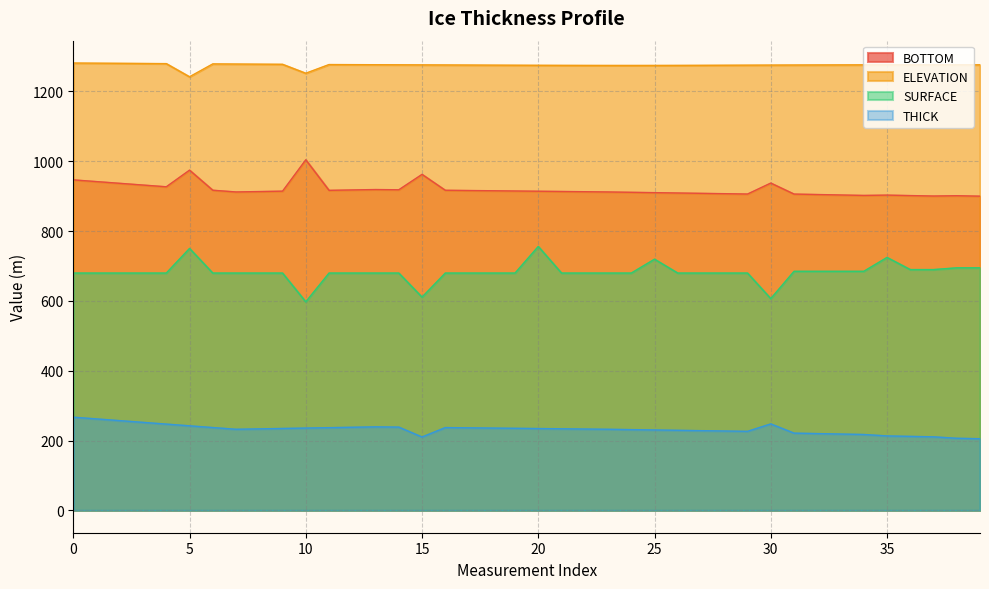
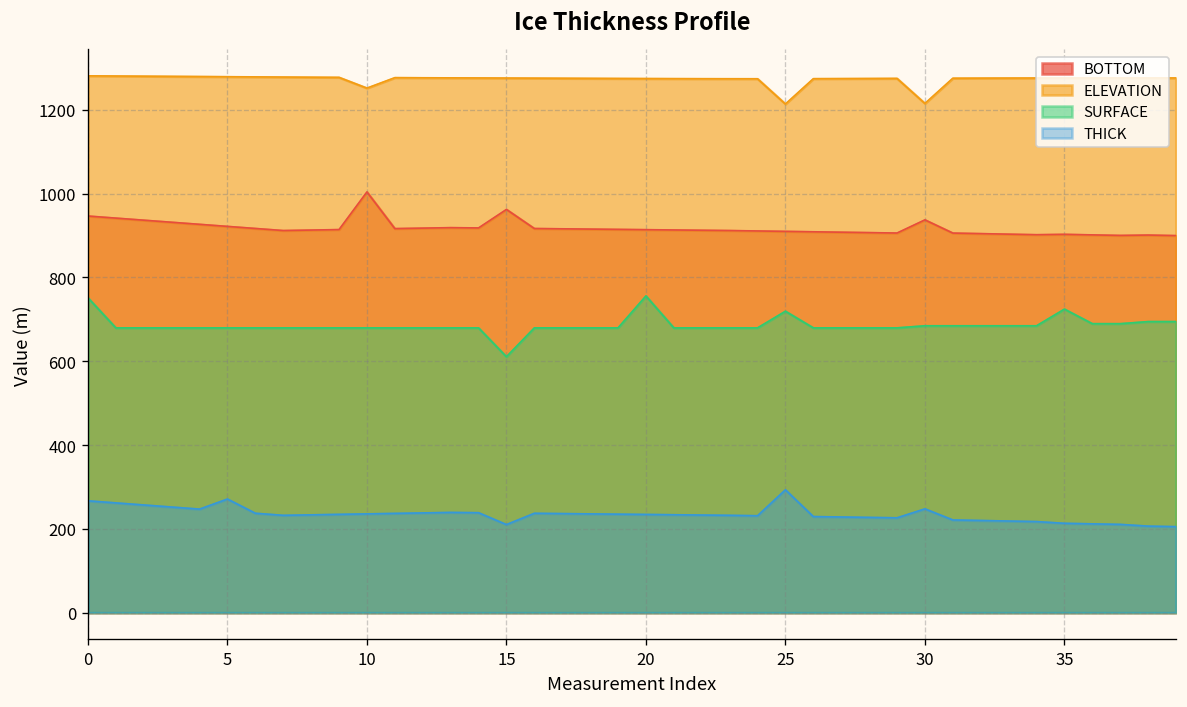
  {
    "BOTTOM": {
      "0": 950,
-     "5": 970,
+     "5": 920,
      "10": 1000,
      "15": 960,
      "20": 910,
      "25": 910,
      "30": 940,
      "35": 900
    },
    "ELEVATION": {
      "0": 1280,
-     "5": 1240,
+     "5": 1280,
      "10": 1250,
      "15": 1280,
      "20": 1270,
-     "25": 1270,
-     "30": 1280
+     "25": 1210,
+     "30": 1220
    },
    "SURFACE": {
-     "0": 680,
-     "5": 750,
-     "10": 600,
+     "0": 750,
+     "5": 680,
+     "10": 680,
      "15": 610,
      "20": 760,
      "25": 720,
-     "30": 610,
+     "30": 680,
      "35": 720
    },
    "THICK": {
      "0": 270,
-     "5": 240,
+     "5": 270,
      "10": 240,
      "15": 210,
      "20": 230,
-     "25": 230,
+     "25": 290,
      "30": 250,
      "35": 210
    }
  }
